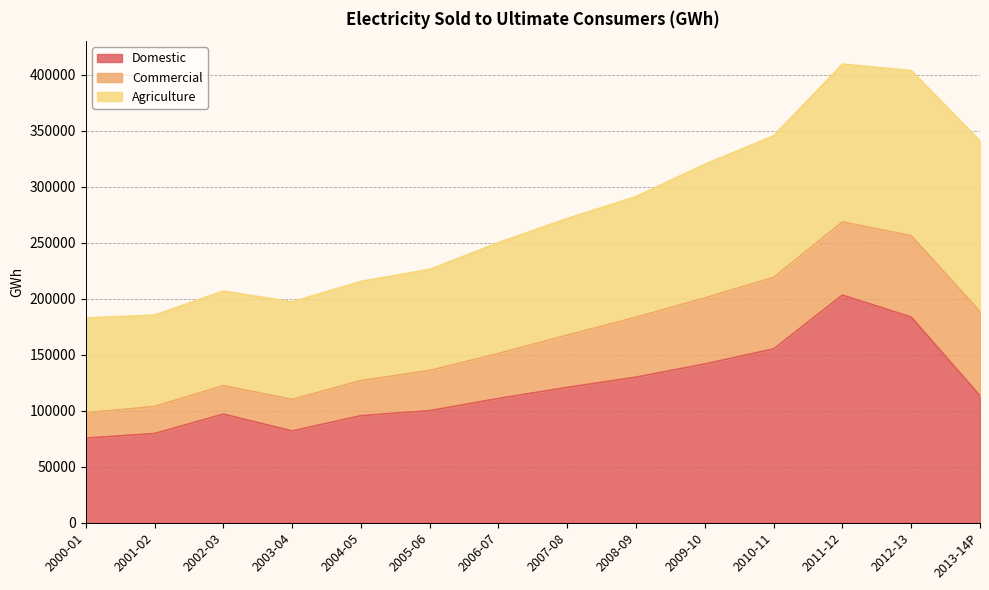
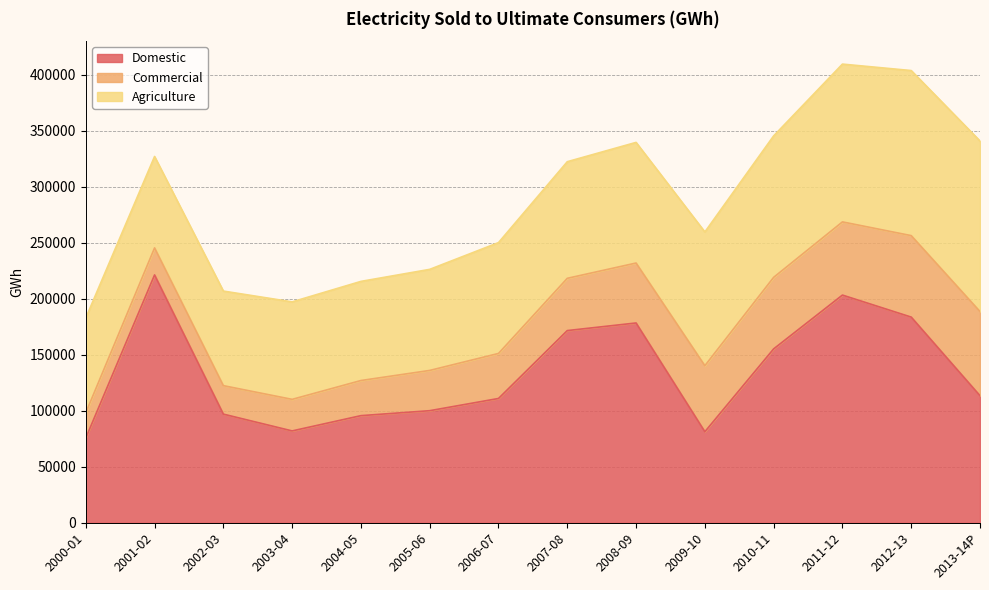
  {
    "Domestic": {
      "2000-01": 76000,
-     "2001-02": 80000,
+     "2001-02": 221000,
      "2002-03": 97000,
      "2003-04": 82000,
      "2004-05": 96000,
      "2005-06": 100000,
      "2006-07": 111000,
-     "2007-08": 121000,
-     "2008-09": 130000,
-     "2009-10": 142000,
+     "2007-08": 172000,
+     "2008-09": 178000,
+     "2009-10": 81000,
      "2010-11": 155000,
      "2011-12": 203000,
      "2012-13": 184000,
      "2013-14P": 113000
    }
  }
